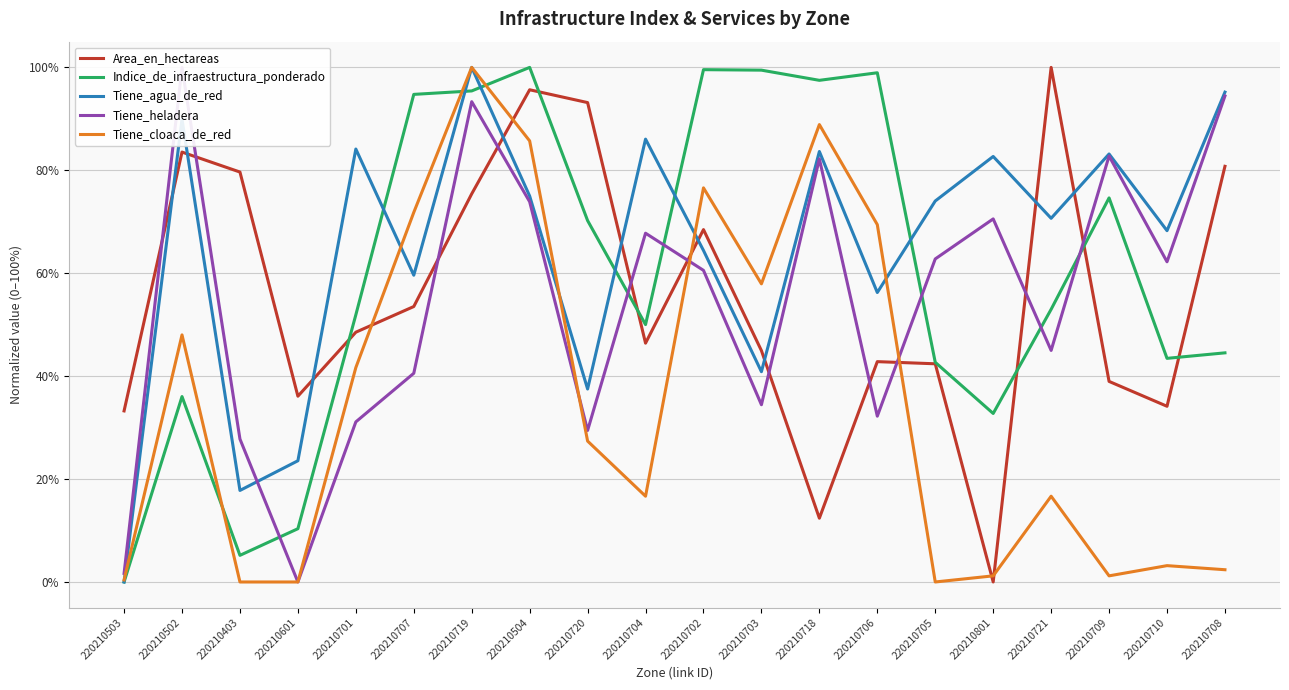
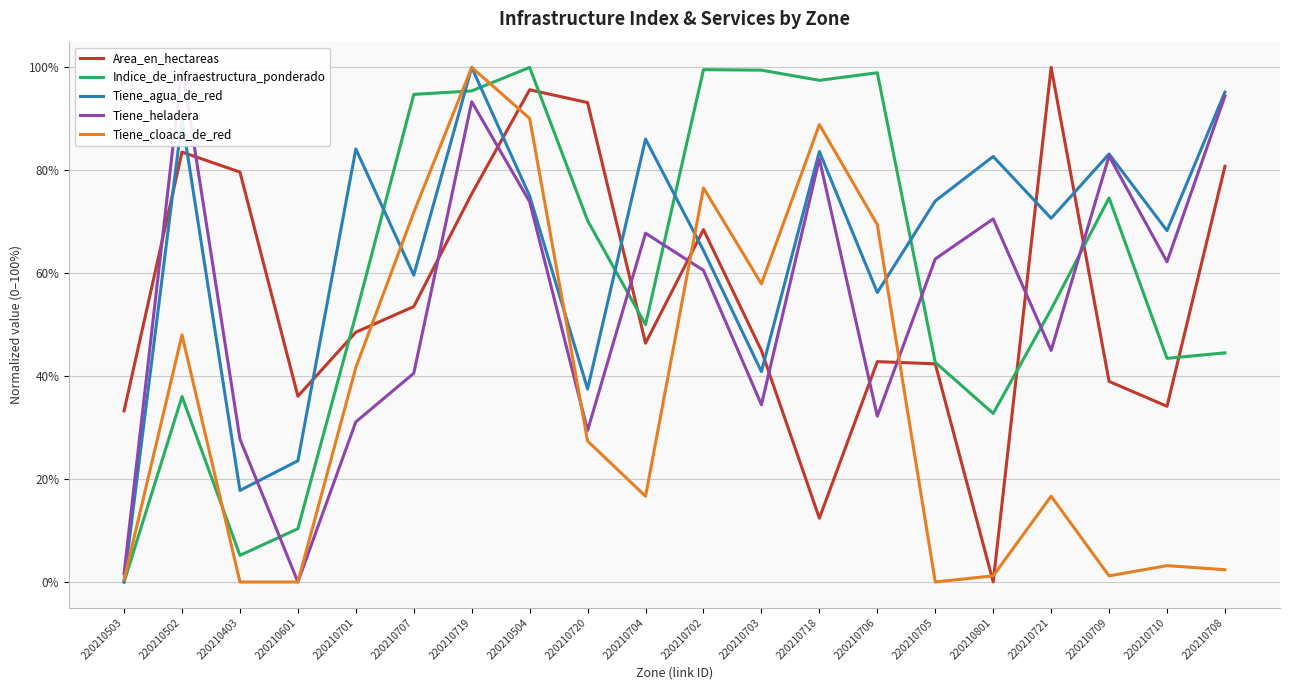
  {
    "Area_en_hectareas": {
      "220210503": "33%",
      "220210502": "84%",
      "220210403": "80%",
      "220210601": "36%",
      "220210701": "49%",
      "220210707": "54%",
      "220210719": "75%",
      "220210504": "96%",
      "220210720": "93%",
      "220210704": "46%",
      "220210702": "68%",
      "220210703": "45%",
      "220210718": "12%",
      "220210706": "43%",
      "220210801": "0%",
      "220210721": "100%",
      "220210709": "39%",
      "220210710": "34%",
      "220210708": "81%"
    },
    "Indice_de_infraestructura_ponderado": {
      "220210502": "36%",
      "220210403": "5%",
      "220210601": "10%",
      "220210701": "52%",
      "220210707": "95%",
      "220210719": "95%",
      "220210504": "100%",
      "220210720": "70%",
      "220210704": "50%",
      "220210702": "100%",
      "220210703": "99%",
      "220210718": "97%",
      "220210706": "99%",
      "220210801": "33%",
      "220210721": "53%",
      "220210709": "75%",
      "220210710": "43%",
      "220210708": "45%"
    },
    "Tiene_agua_de_red": {
      "220210403": "18%",
      "220210601": "24%",
      "220210701": "84%",
      "220210707": "60%",
      "220210504": "75%",
      "220210720": "37%",
      "220210704": "86%",
      "220210702": "64%",
      "220210703": "41%",
      "220210718": "84%",
      "220210706": "56%",
      "220210705": "74%",
      "220210801": "83%",
      "220210721": "71%",
      "220210710": "68%",
      "220210708": "95%"
    },
    "Tiene_heladera": {
      "220210503": "2%",
      "220210403": "28%",
      "220210701": "31%",
      "220210707": "41%",
      "220210719": "93%",
      "220210504": "74%",
      "220210720": "29%",
      "220210704": "68%",
      "220210702": "61%",
      "220210703": "34%",
      "220210718": "82%",
      "220210706": "32%",
      "220210705": "63%",
      "220210801": "71%",
      "220210721": "45%",
      "220210710": "62%",
      "220210708": "94%"
    },
    "Tiene_cloaca_de_red": {
      "220210502": "48%",
      "220210403": "0%",
      "220210701": "42%",
      "220210707": "72%",
-     "220210504": "86%",
+     "220210504": "90%",
      "220210720": "27%",
      "220210704": "17%",
      "220210702": "77%",
      "220210703": "58%",
      "220210718": "89%",
      "220210706": "69%",
      "220210705": "0%",
      "220210801": "1%",
      "220210721": "17%",
      "220210709": "1%",
      "220210710": "3%",
      "220210708": "2%"
    }
  }
